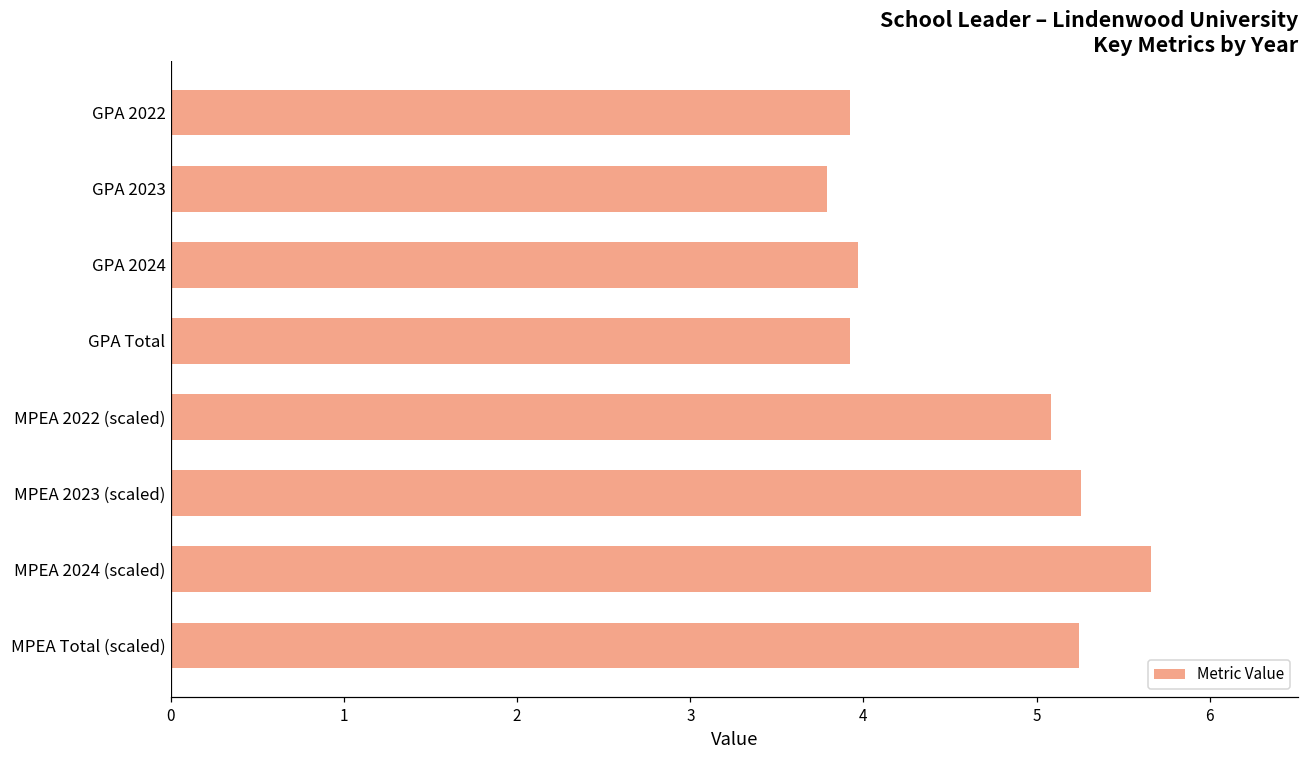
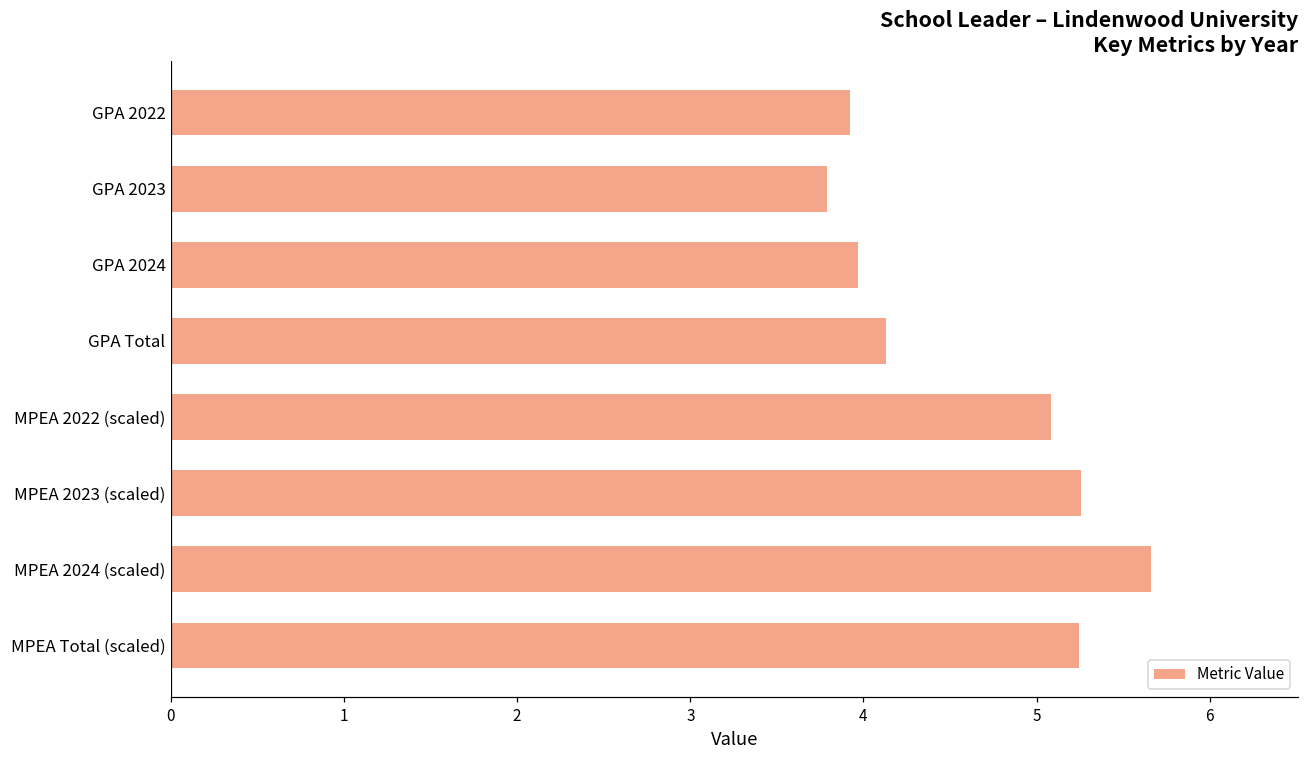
  {
    "GPA 2022": 3.92,
    "GPA 2023": 3.79,
    "GPA 2024": 3.97,
-   "GPA Total": 3.92,
+   "GPA Total": 4.13,
    "MPEA 2022 (scaled)": 5.08,
    "MPEA 2023 (scaled)": 5.26,
    "MPEA 2024 (scaled)": 5.66,
    "MPEA Total (scaled)": 5.24
  }
